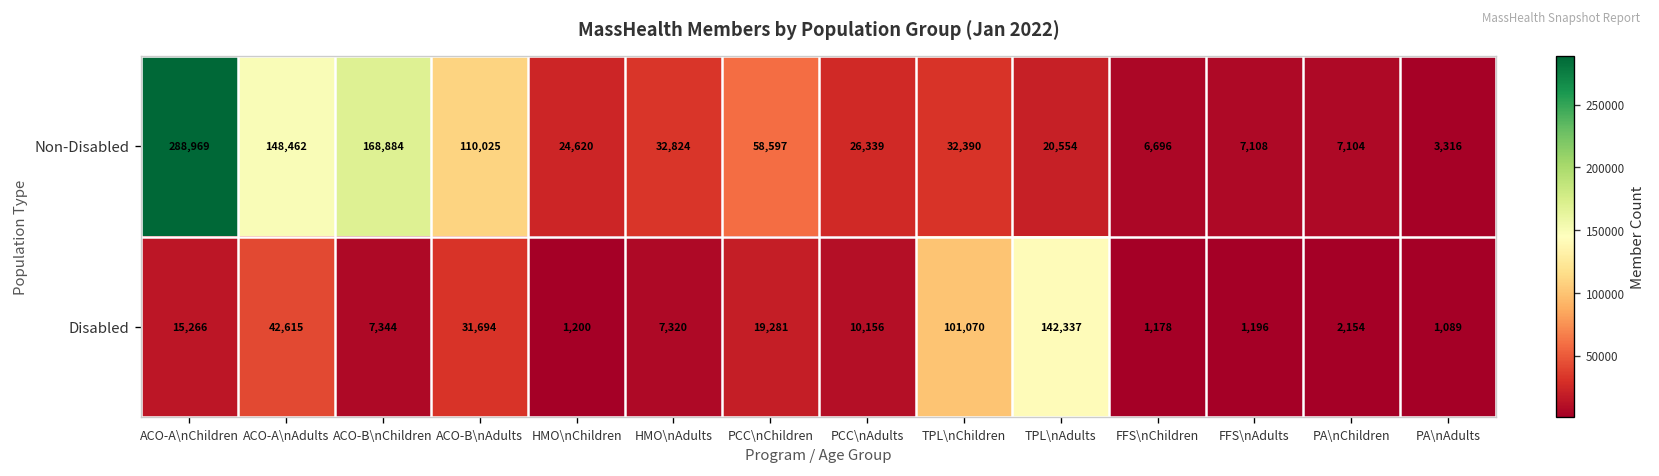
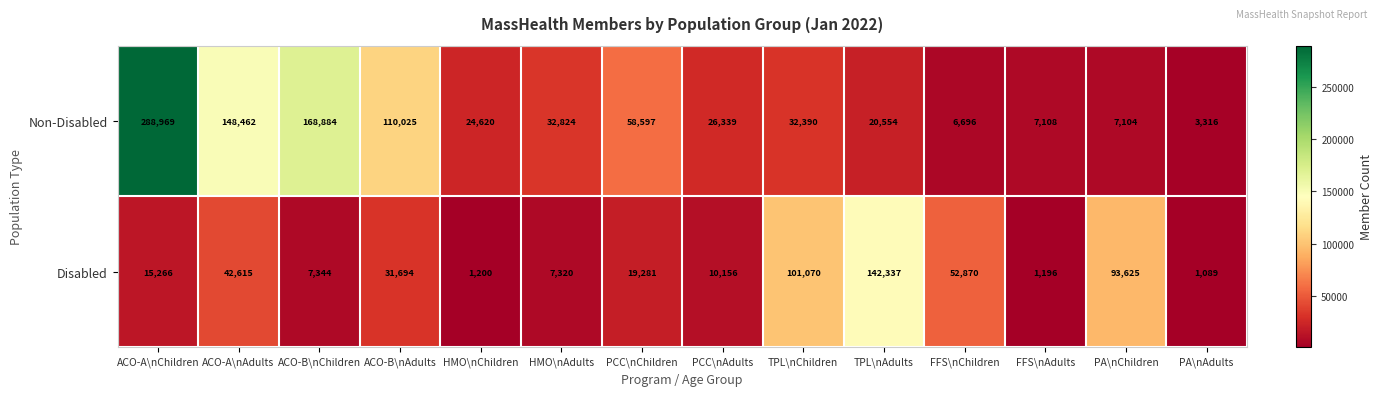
  {
    "Non-Disabled": {
      "ACO-A\\nChildren": "288,969",
      "ACO-A\\nAdults": "148,462",
      "ACO-B\\nChildren": "168,884",
      "ACO-B\\nAdults": "110,025",
      "HMO\\nChildren": "24,620",
      "HMO\\nAdults": "32,824",
      "PCC\\nChildren": "58,597",
      "PCC\\nAdults": "26,339",
      "TPL\\nChildren": "32,390",
      "TPL\\nAdults": "20,554",
      "FFS\\nChildren": "6,696",
      "FFS\\nAdults": "7,108",
      "PA\\nChildren": "7,104",
      "PA\\nAdults": "3,316"
    },
    "Disabled": {
      "ACO-A\\nChildren": "15,266",
      "ACO-A\\nAdults": "42,615",
      "ACO-B\\nChildren": "7,344",
      "ACO-B\\nAdults": "31,694",
      "HMO\\nChildren": "1,200",
      "HMO\\nAdults": "7,320",
      "PCC\\nChildren": "19,281",
      "PCC\\nAdults": "10,156",
      "TPL\\nChildren": "101,070",
      "TPL\\nAdults": "142,337",
-     "FFS\\nChildren": "1,178",
+     "FFS\\nChildren": "52,870",
      "FFS\\nAdults": "1,196",
-     "PA\\nChildren": "2,154",
+     "PA\\nChildren": "93,625",
      "PA\\nAdults": "1,089"
    }
  }
